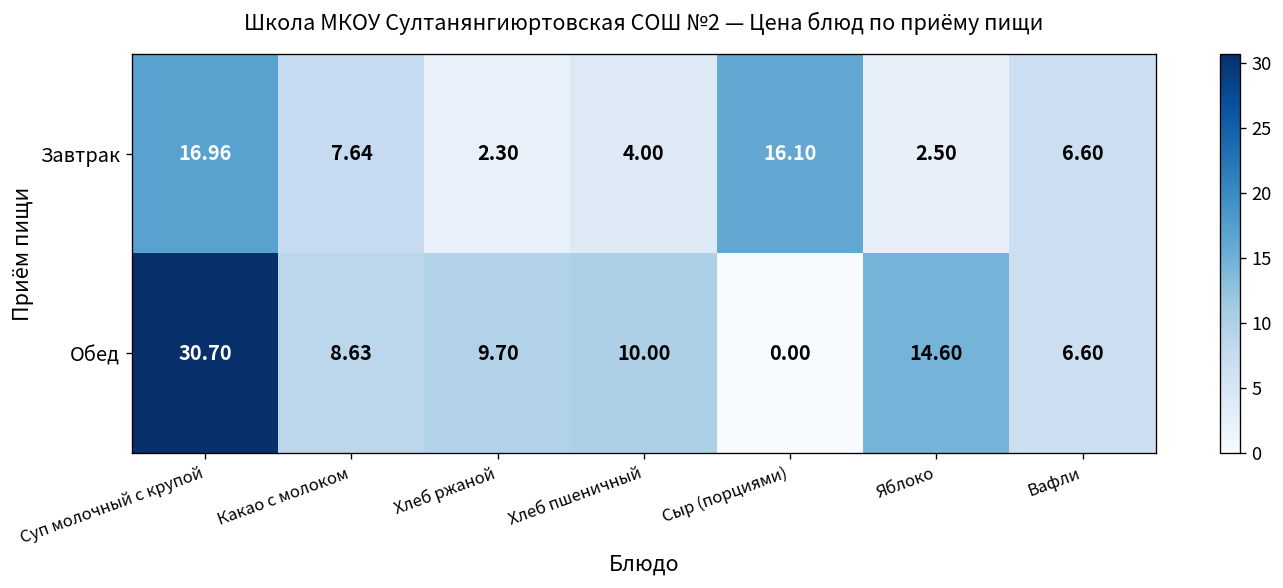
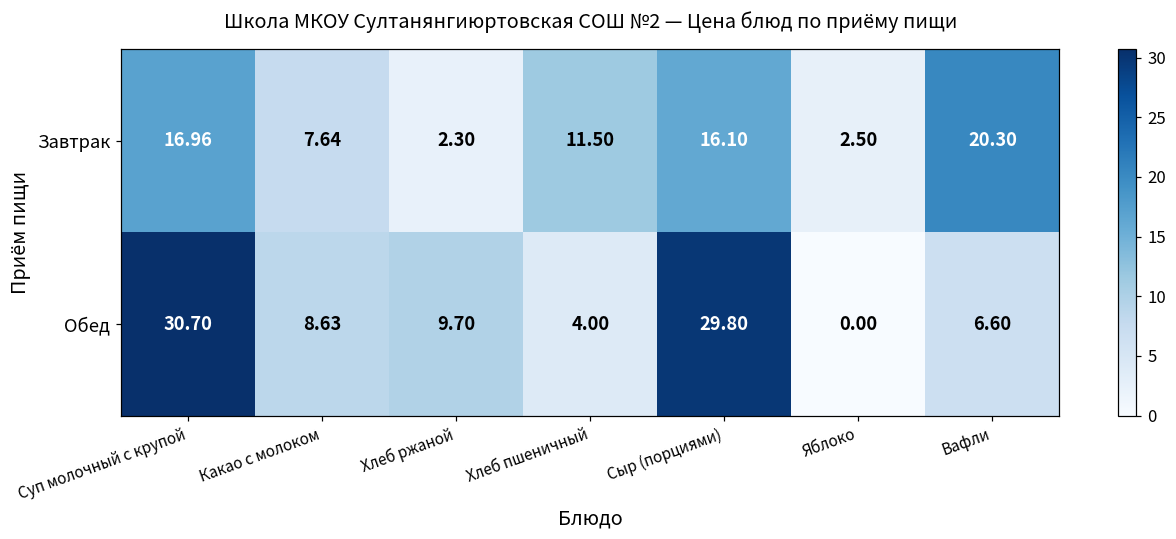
  {
    "Завтрак": {
      "Суп молочный с крупой": 16.96,
      "Какао с молоком": 7.64,
      "Хлеб ржаной": 2.30,
-     "Хлеб пшеничный": 4.00,
+     "Хлеб пшеничный": 11.50,
      "Сыр (порциями)": 16.10,
      "Яблоко": 2.50,
-     "Вафли": 6.60
+     "Вафли": 20.30
    },
    "Обед": {
      "Суп молочный с крупой": 30.70,
      "Какао с молоком": 8.63,
      "Хлеб ржаной": 9.70,
-     "Хлеб пшеничный": 10.00,
-     "Сыр (порциями)": 0.00,
-     "Яблоко": 14.60,
+     "Хлеб пшеничный": 4.00,
+     "Сыр (порциями)": 29.80,
+     "Яблоко": 0.00,
      "Вафли": 6.60
    }
  }
